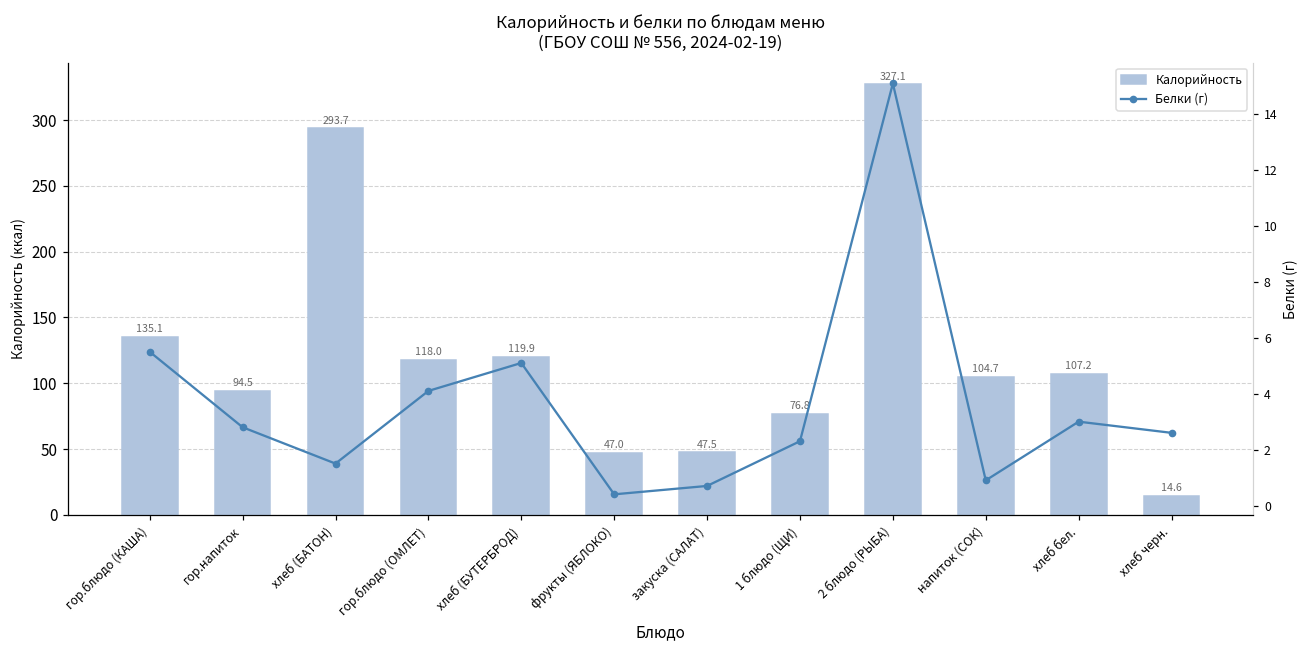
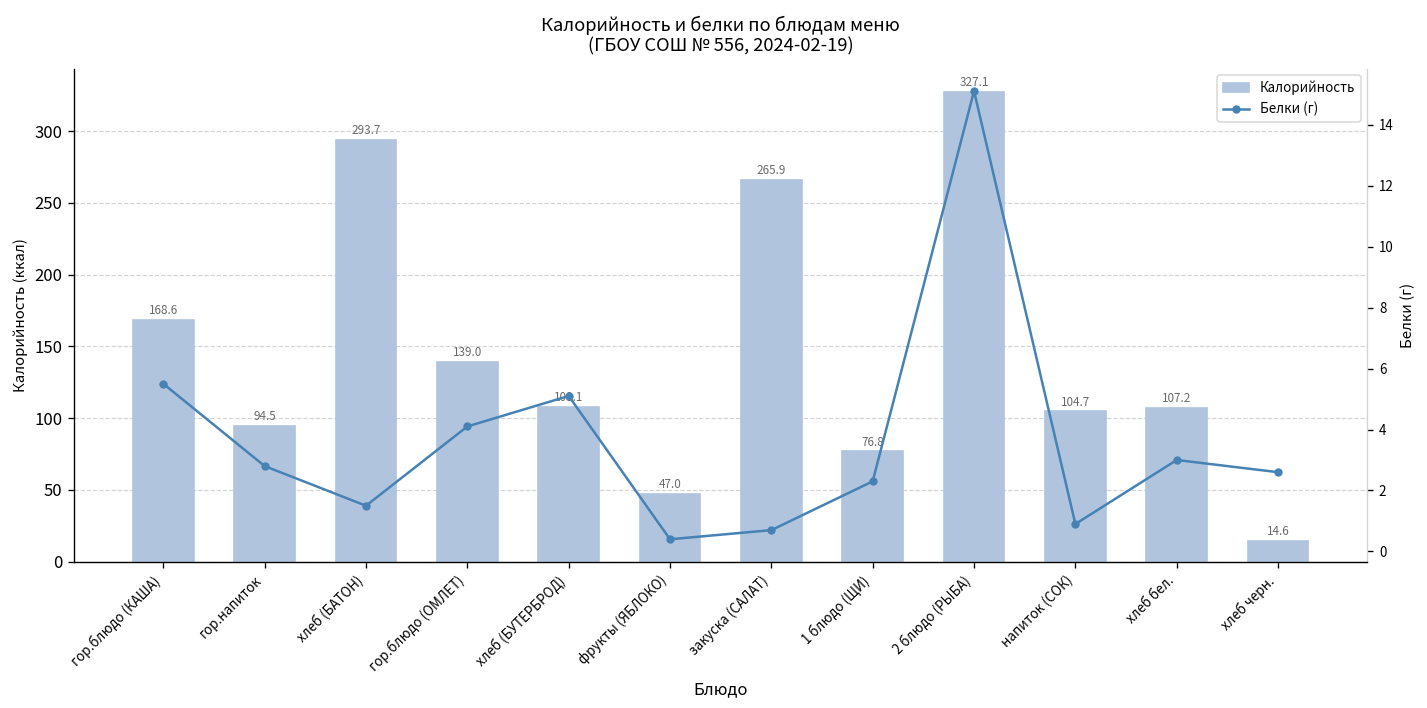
  {
    "Калорийность": {
-     "гор.блюдо (КАША)": 135.1,
+     "гор.блюдо (КАША)": 168.6,
      "гор.напиток": 94.5,
      "хлеб (БАТОН)": 293.7,
-     "гор.блюдо (ОМЛЕТ)": 118.0,
-     "хлеб (БУТЕРБРОД)": 119.9,
+     "гор.блюдо (ОМЛЕТ)": 139.0,
+     "хлеб (БУТЕРБРОД)": 108.1,
      "фрукты (ЯБЛОКО)": 47.0,
-     "закуска (САЛАТ)": 47.5,
+     "закуска (САЛАТ)": 265.9,
      "1 блюдо (ЩИ)": 76.8,
      "напиток (СОК)": 104.7,
      "хлеб бел.": 107.2,
      "хлеб черн.": 14.6
    }
  }
